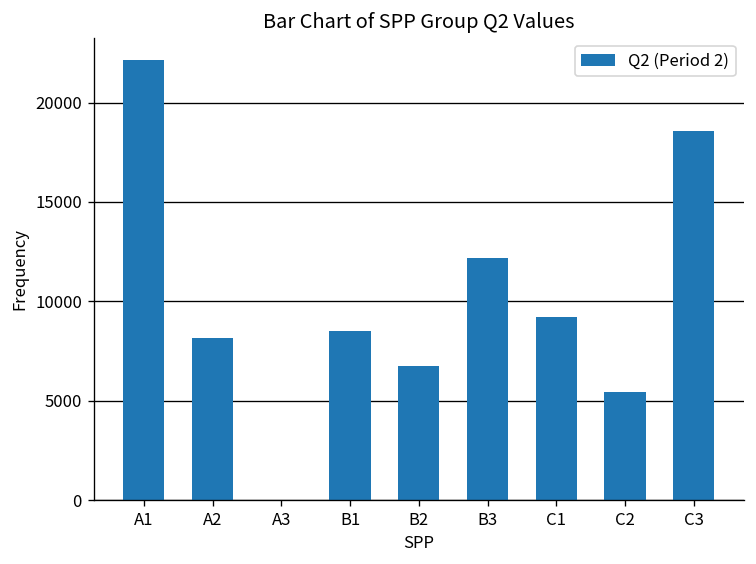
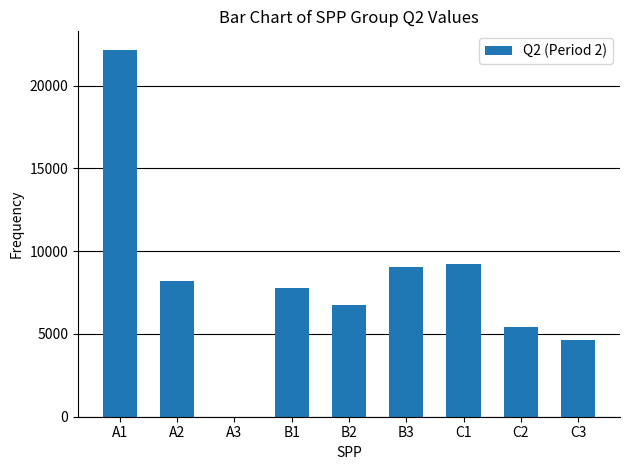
  {
    "A1": 22200,
    "A2": 8200,
    "A3": 0,
-   "B1": 8500,
+   "B1": 7800,
    "B2": 6800,
-   "B3": 12200,
+   "B3": 9100,
    "C1": 9200,
    "C2": 5400,
-   "C3": 18600
+   "C3": 4600
  }
